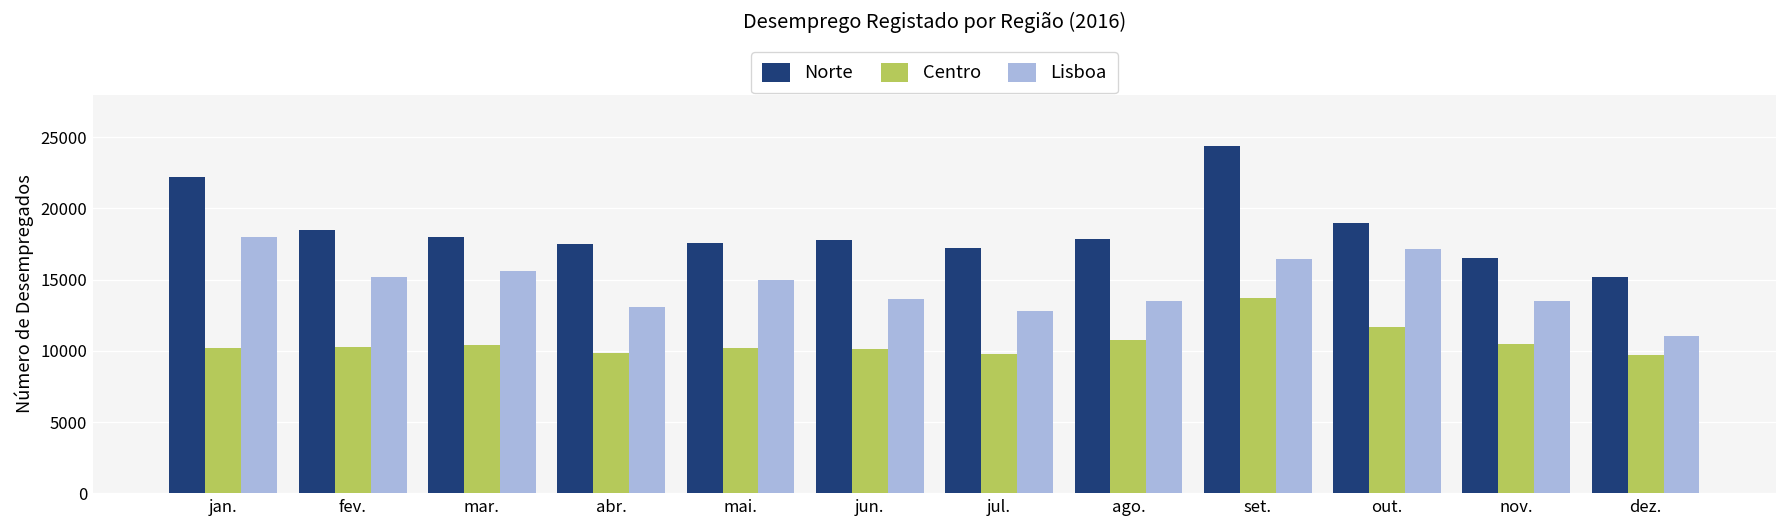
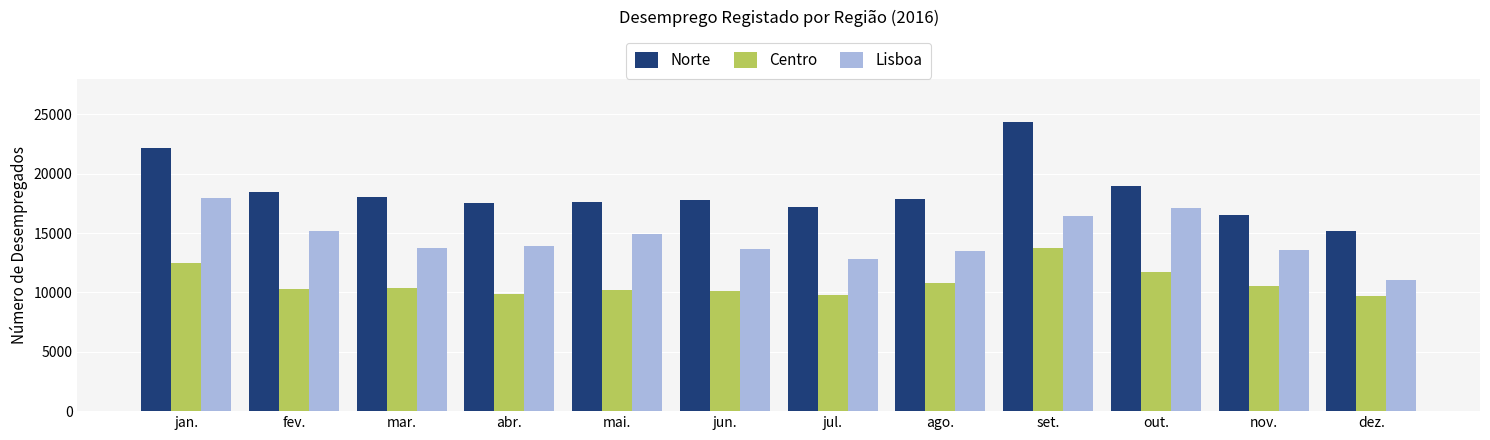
  {
    "Norte": {
      "jan.": 22200,
      "fev.": 18500,
      "mar.": 18000,
      "abr.": 17500,
      "mai.": 17600,
      "jun.": 17800,
      "jul.": 17200,
      "ago.": 17900,
      "set.": 24400,
      "out.": 19000,
      "nov.": 16600,
      "dez.": 15200
    },
    "Centro": {
-     "jan.": 10200,
+     "jan.": 12500,
      "fev.": 10300,
      "mar.": 10400,
      "abr.": 9900,
      "mai.": 10200,
      "jun.": 10200,
      "jul.": 9800,
      "ago.": 10800,
      "set.": 13700,
      "out.": 11700,
      "nov.": 10500,
      "dez.": 9700
    },
    "Lisboa": {
      "jan.": 18000,
      "fev.": 15200,
-     "mar.": 15600,
-     "abr.": 13100,
+     "mar.": 13700,
+     "abr.": 13900,
      "mai.": 14900,
      "jun.": 13600,
      "jul.": 12800,
      "ago.": 13500,
      "set.": 16400,
      "out.": 17100,
      "nov.": 13500,
      "dez.": 11000
    }
  }
